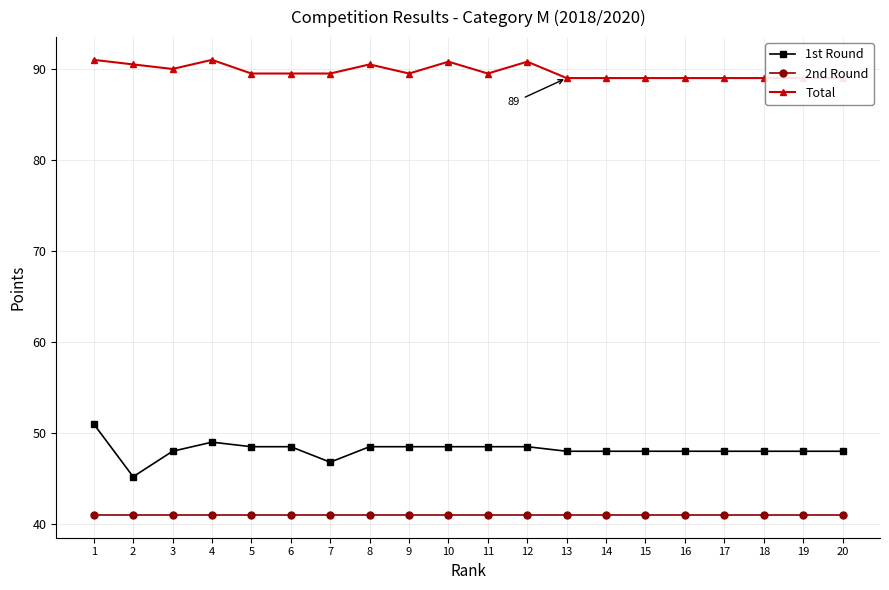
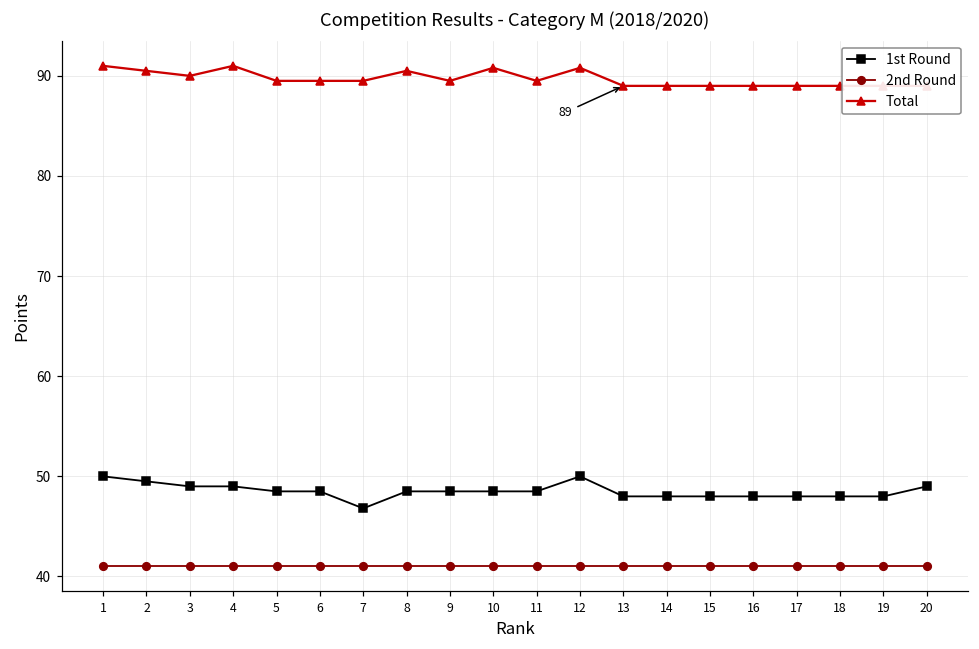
  {
    "1st Round": {
-     "1": 51,
-     "2": 45,
-     "3": 48,
+     "1": 50,
+     "2": 50,
+     "3": 49,
      "4": 49,
      "5": 49,
      "6": 49,
      "7": 47,
      "8": 49,
      "9": 49,
      "10": 49,
      "11": 49,
-     "12": 49,
+     "12": 50,
      "13": 48,
      "14": 48,
      "15": 48,
      "16": 48,
      "17": 48,
      "18": 48,
      "19": 48,
-     "20": 48
+     "20": 49
    },
    "2nd Round": {
      "1": 41,
      "2": 41,
      "3": 41,
      "4": 41,
      "5": 41,
      "6": 41,
      "7": 41,
      "8": 41,
      "9": 41,
      "10": 41,
      "11": 41,
      "12": 41,
      "13": 41,
      "14": 41,
      "15": 41,
      "16": 41,
      "17": 41,
      "18": 41,
      "19": 41,
      "20": 41
    },
    "Total": {
      "13": 89
    }
  }
